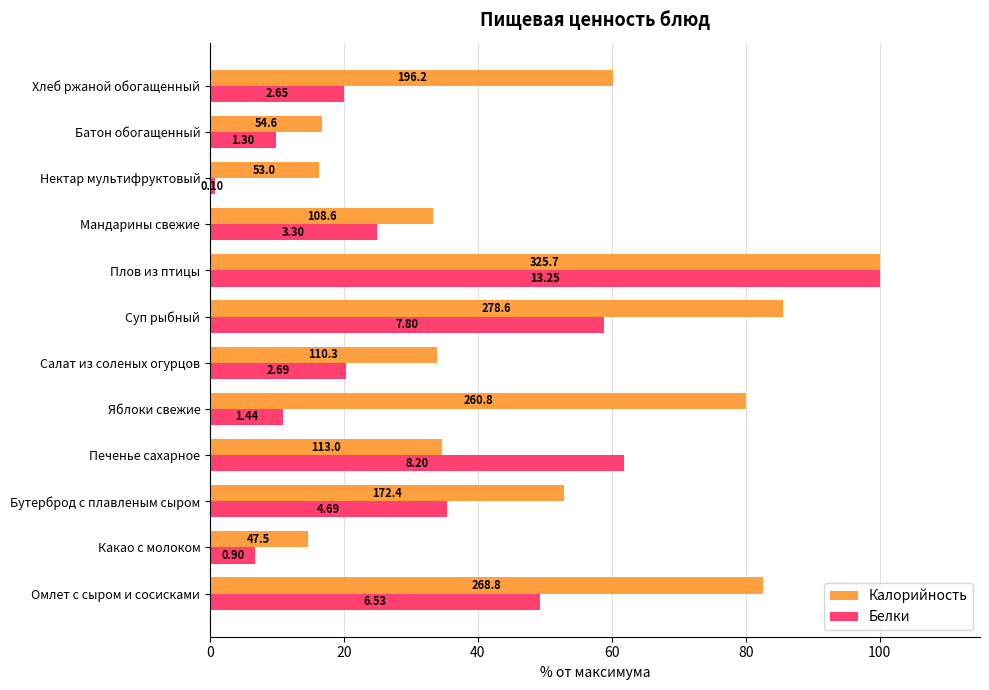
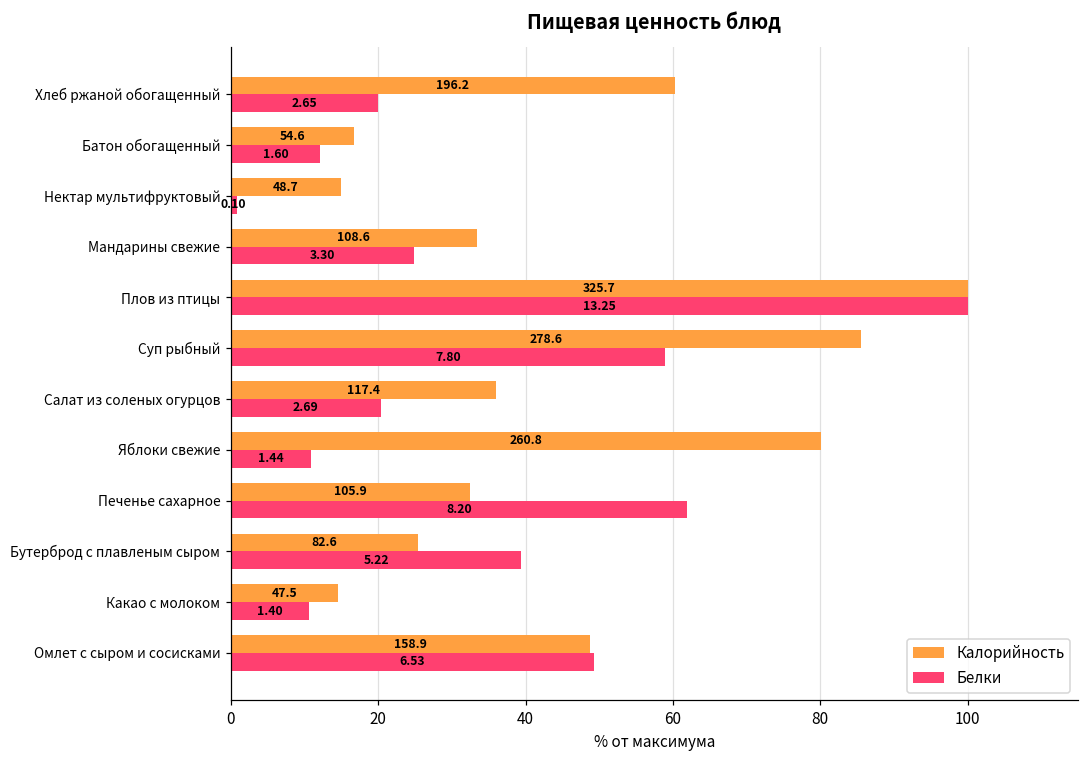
  {
    "Калорийность": {
-     "Нектар мультифруктовый": 53.0,
-     "Салат из соленых огурцов": 110.3,
-     "Печенье сахарное": 113.0,
-     "Бутерброд с плавленым сыром": 172.4,
-     "Омлет с сыром и сосисками": 268.8
+     "Нектар мультифруктовый": 48.7,
+     "Салат из соленых огурцов": 117.4,
+     "Печенье сахарное": 105.9,
+     "Бутерброд с плавленым сыром": 82.6,
+     "Омлет с сыром и сосисками": 158.9
    },
    "Белки": {
-     "Батон обогащенный": 1.30,
-     "Бутерброд с плавленым сыром": 4.69,
-     "Какао с молоком": 0.90
+     "Батон обогащенный": 1.60,
+     "Бутерброд с плавленым сыром": 5.22,
+     "Какао с молоком": 1.40
    }
  }
